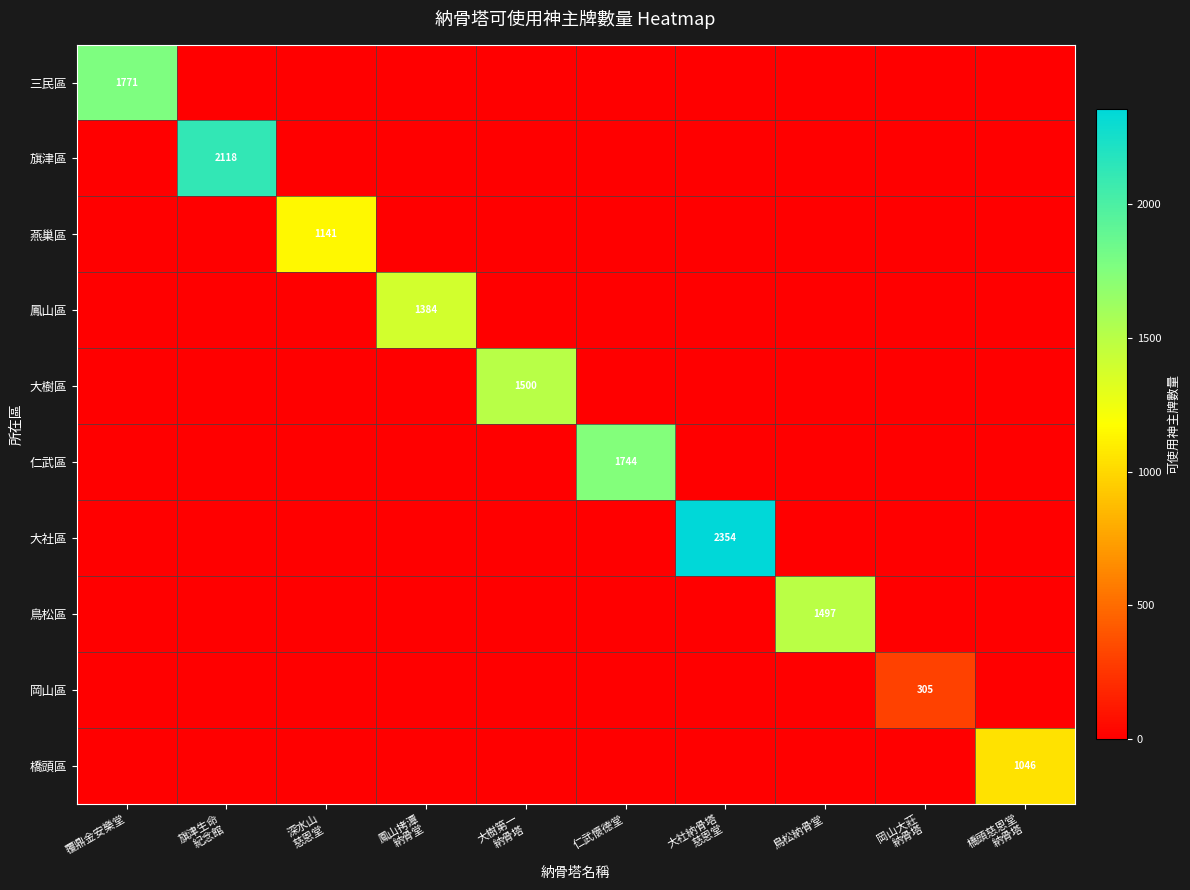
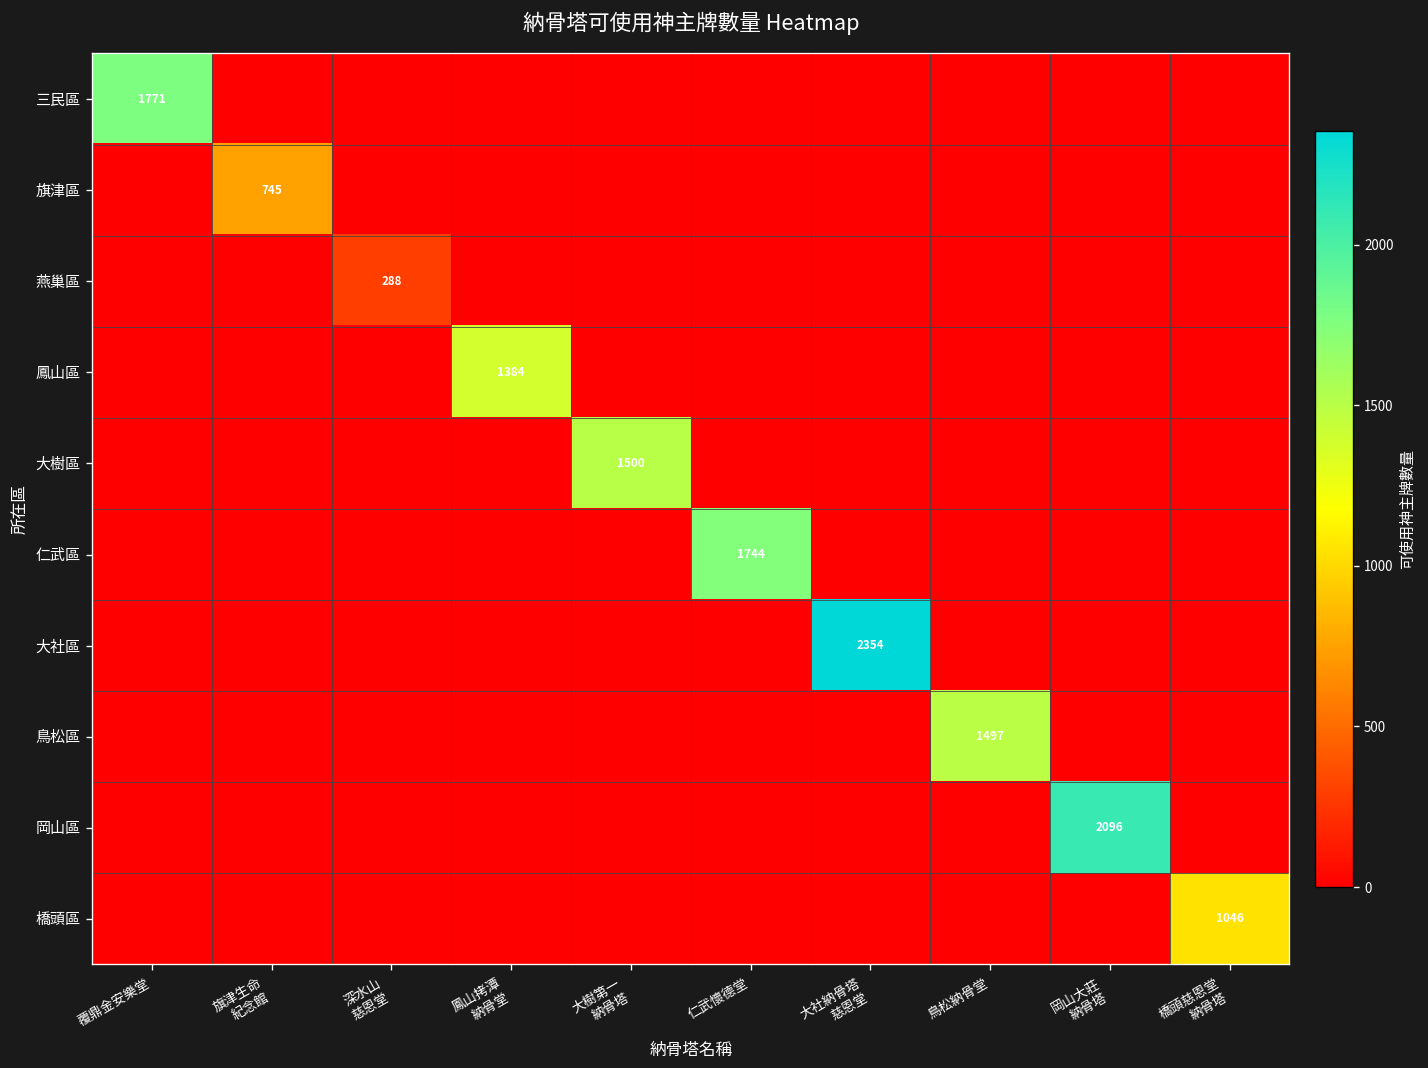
  {
    "三民區": {
      "覆鼎金安樂堂": 1771
    },
    "旗津區": {
-     "旗津生命 紀念館": 2118
+     "旗津生命 紀念館": 745
    },
    "燕巢區": {
-     "深水山 慈恩堂": 1141
+     "深水山 慈恩堂": 288
    },
    "鳳山區": {
      "鳳山拷潭 納骨堂": 1384
    },
    "大樹區": {
      "大樹第一 納骨塔": 1500
    },
    "仁武區": {
      "仁武懷德堂": 1744
    },
    "大社區": {
      "大社納骨塔 慈恩堂": 2354
    },
    "鳥松區": {
      "鳥松納骨堂": 1497
    },
    "岡山區": {
-     "岡山大莊 納骨塔": 305
+     "岡山大莊 納骨塔": 2096
    },
    "橋頭區": {
      "橋頭慈恩堂 納骨塔": 1046
    }
  }
